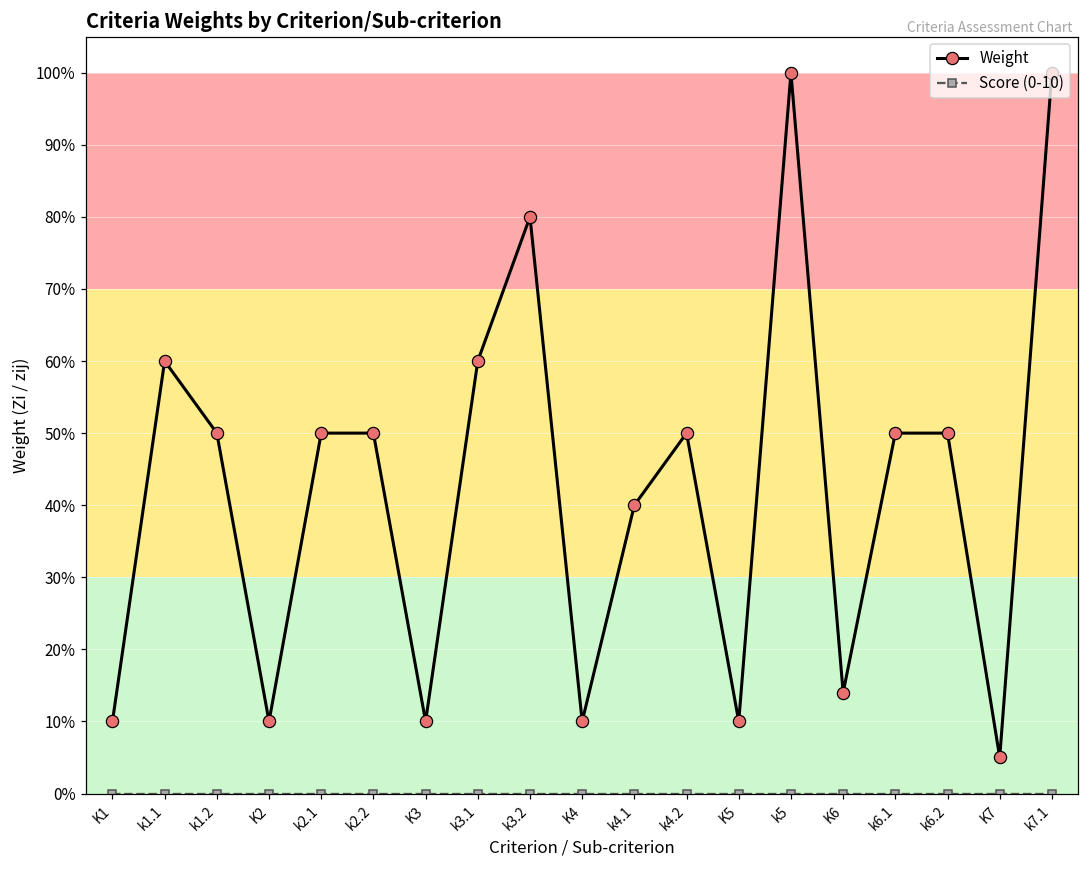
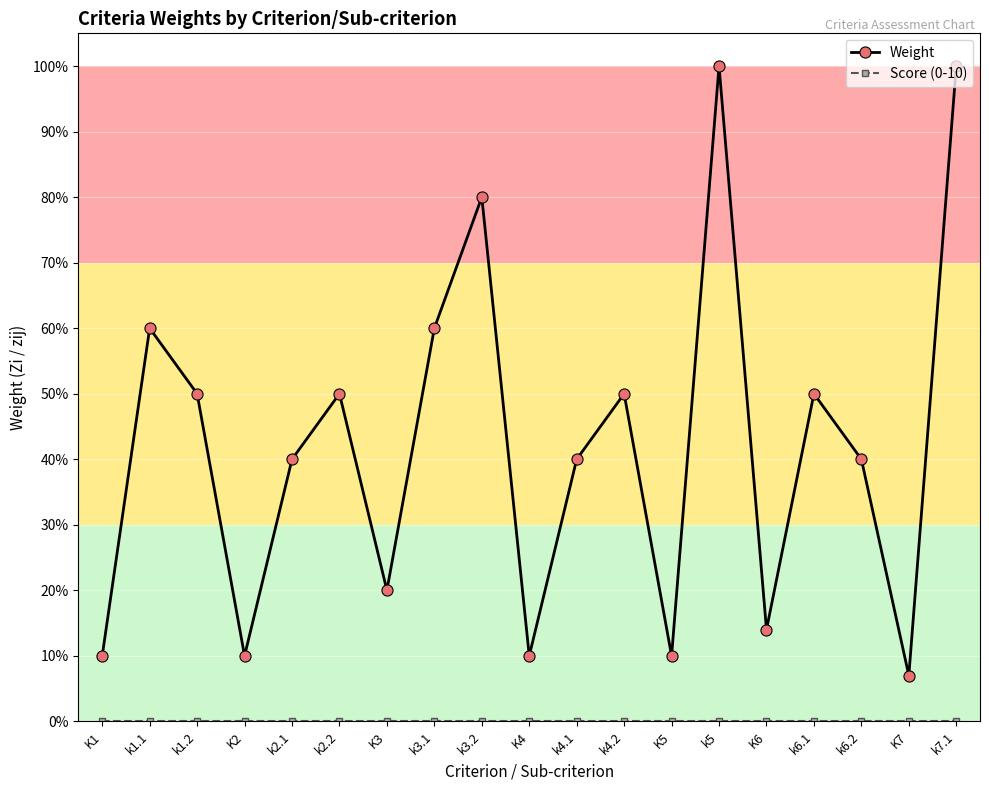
  {
    "Weight": {
      "K1": "10%",
      "k1.1": "60%",
      "k1.2": "50%",
      "K2": "10%",
-     "k2.1": "50%",
+     "k2.1": "40%",
      "k2.2": "50%",
-     "K3": "10%",
+     "K3": "20%",
      "k3.1": "60%",
      "k3.2": "80%",
      "K4": "10%",
      "k4.1": "40%",
      "k4.2": "50%",
      "K5": "10%",
      "k5": "100%",
      "K6": "14%",
      "k6.1": "50%",
-     "k6.2": "50%",
-     "K7": "5%"
+     "k6.2": "40%",
+     "K7": "7%"
    },
    "Score (0-10)": {
      "K1": "0%",
      "k1.1": "0%",
      "k1.2": "0%",
      "K2": "0%",
      "k2.1": "0%",
      "k2.2": "0%",
      "K3": "0%",
      "k3.1": "0%",
      "k3.2": "0%",
      "K4": "0%",
      "k4.1": "0%",
      "k4.2": "0%",
      "K5": "0%",
      "k5": "0%",
      "K6": "0%",
      "k6.1": "0%",
      "k6.2": "0%",
      "K7": "0%",
      "k7.1": "0%"
    }
  }
